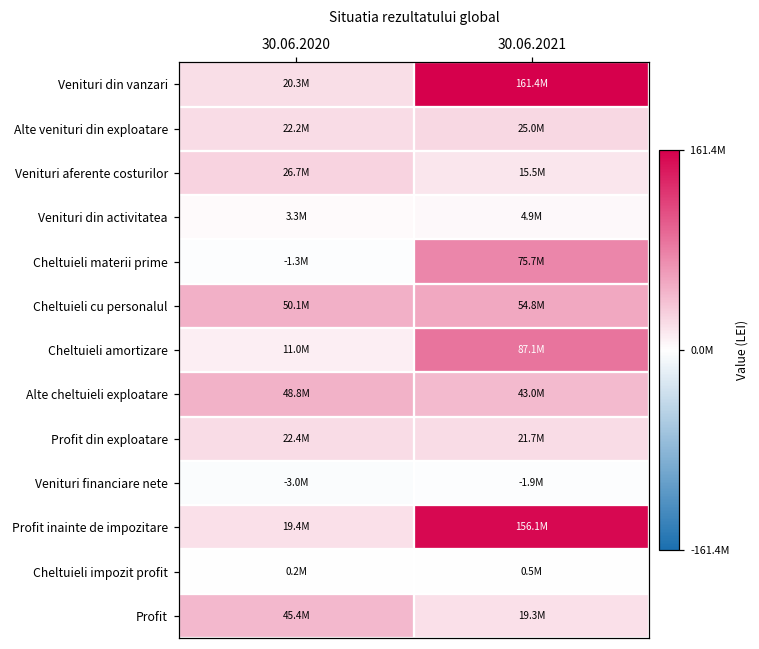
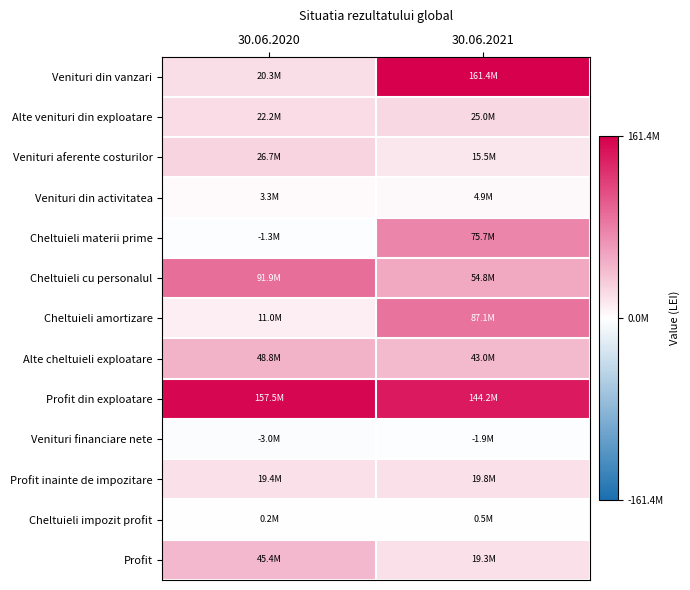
  {
    "Venituri din vanzari": {
      "30.06.2020": "20.3M",
      "30.06.2021": "161.4M"
    },
    "Alte venituri din exploatare": {
      "30.06.2020": "22.2M",
      "30.06.2021": "25.0M"
    },
    "Venituri aferente costurilor": {
      "30.06.2020": "26.7M",
      "30.06.2021": "15.5M"
    },
    "Venituri din activitatea": {
      "30.06.2020": "3.3M",
      "30.06.2021": "4.9M"
    },
    "Cheltuieli materii prime": {
      "30.06.2020": "-1.3M",
      "30.06.2021": "75.7M"
    },
    "Cheltuieli cu personalul": {
-     "30.06.2020": "50.1M",
+     "30.06.2020": "91.9M",
      "30.06.2021": "54.8M"
    },
    "Cheltuieli amortizare": {
      "30.06.2020": "11.0M",
      "30.06.2021": "87.1M"
    },
    "Alte cheltuieli exploatare": {
      "30.06.2020": "48.8M",
      "30.06.2021": "43.0M"
    },
    "Profit din exploatare": {
-     "30.06.2020": "22.4M",
-     "30.06.2021": "21.7M"
+     "30.06.2020": "157.5M",
+     "30.06.2021": "144.2M"
    },
    "Venituri financiare nete": {
      "30.06.2020": "-3.0M",
      "30.06.2021": "-1.9M"
    },
    "Profit inainte de impozitare": {
      "30.06.2020": "19.4M",
-     "30.06.2021": "156.1M"
+     "30.06.2021": "19.8M"
    },
    "Cheltuieli impozit profit": {
      "30.06.2020": "0.2M",
      "30.06.2021": "0.5M"
    },
    "Profit": {
      "30.06.2020": "45.4M",
      "30.06.2021": "19.3M"
    }
  }
